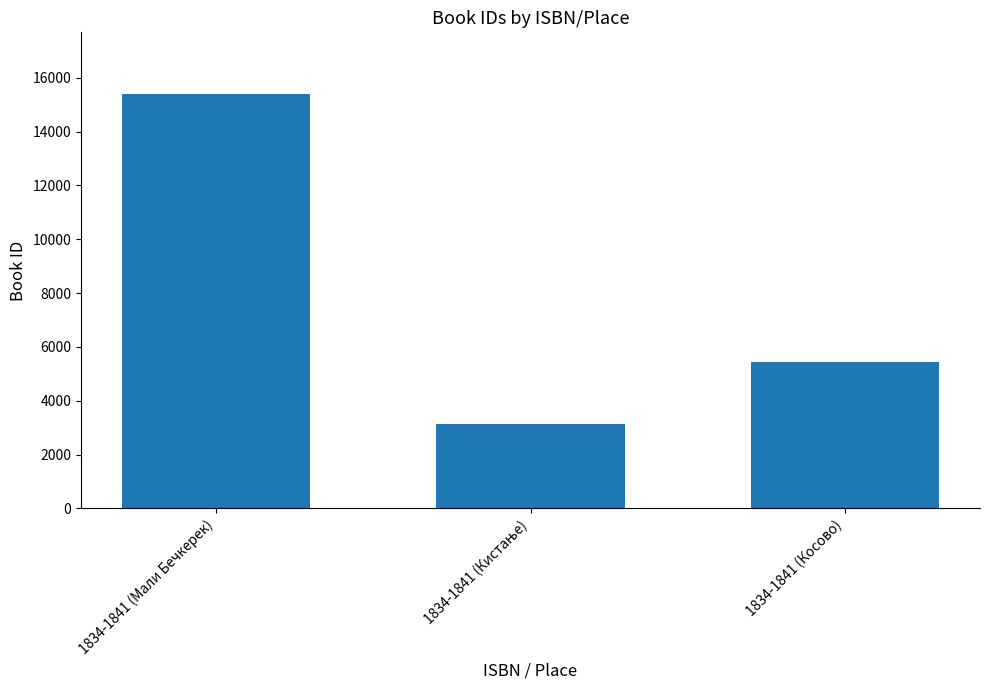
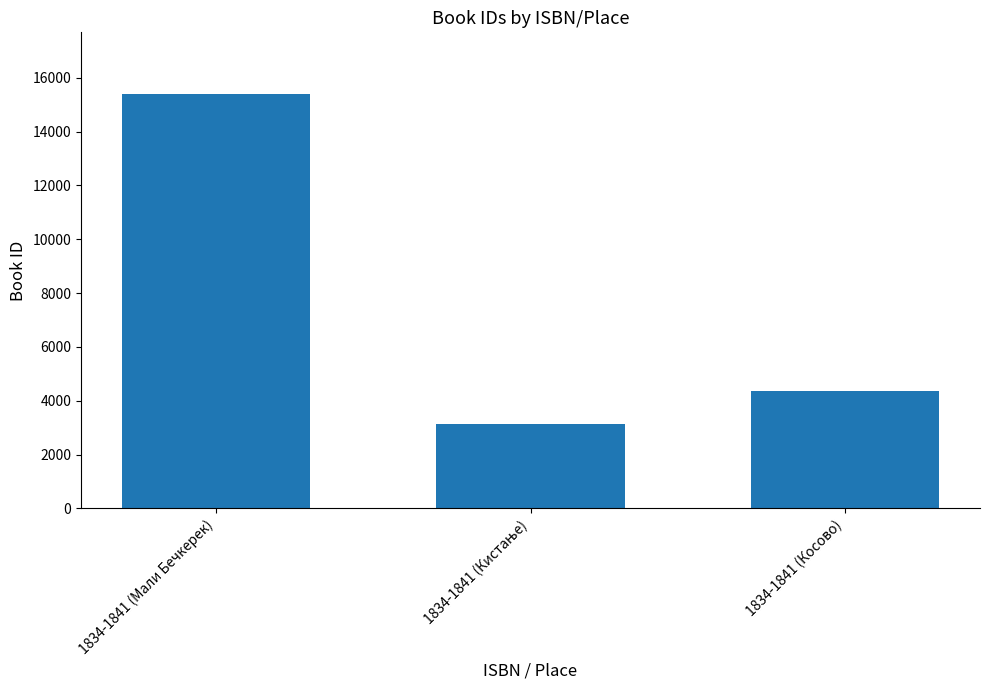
  {
    "1834-1841 (Мали Бечкерек)": 15400,
    "1834-1841 (Кистање)": 3100,
-   "1834-1841 (Косово)": 5400
+   "1834-1841 (Косово)": 4400
  }
